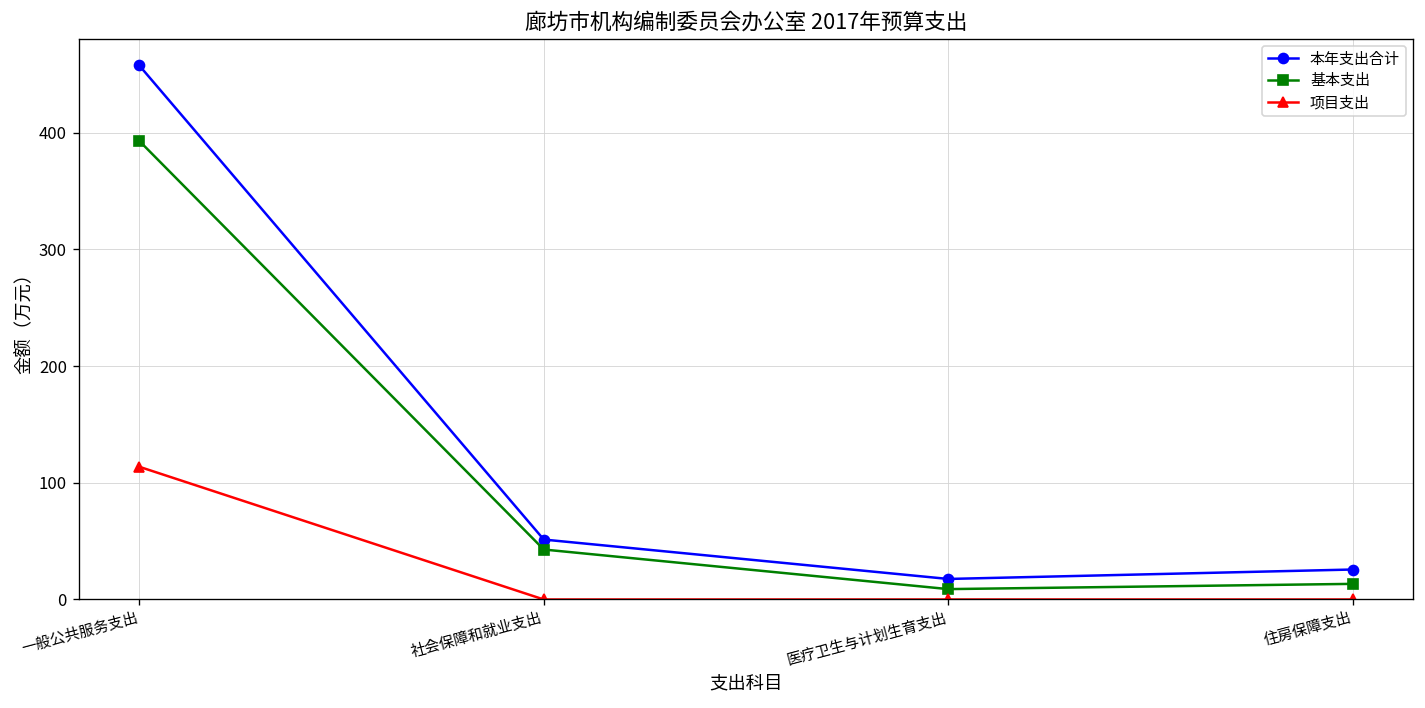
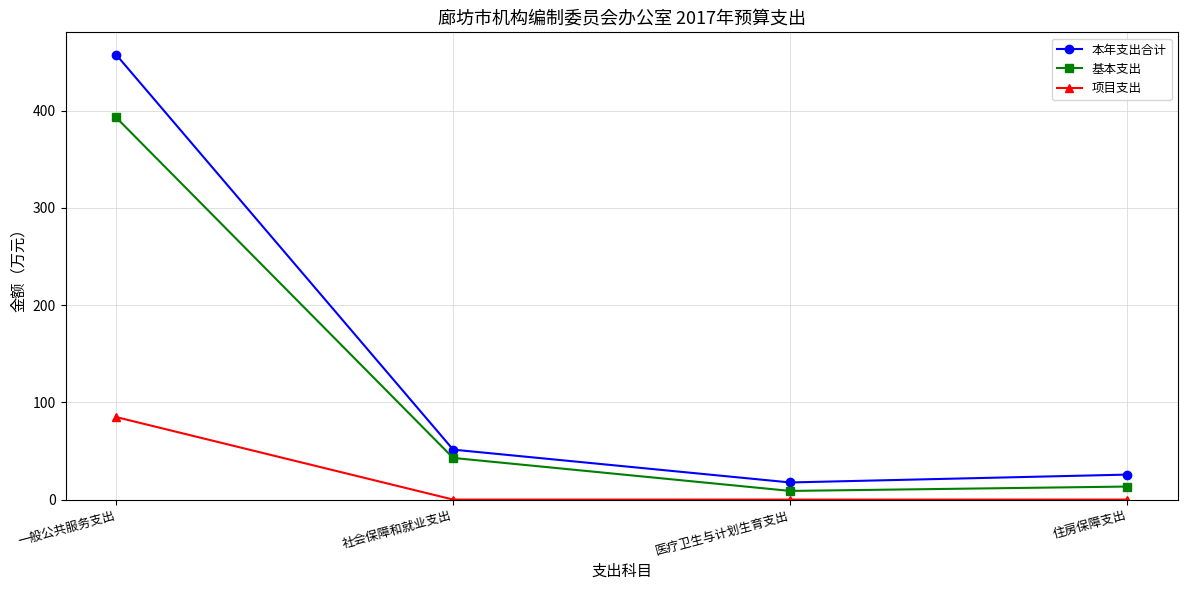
  {
    "本年支出合计": {
      "一般公共服务支出": 460,
      "社会保障和就业支出": 50,
      "医疗卫生与计划生育支出": 20,
      "住房保障支出": 30
    },
    "基本支出": {
      "一般公共服务支出": 390,
      "社会保障和就业支出": 40,
      "医疗卫生与计划生育支出": 10,
      "住房保障支出": 10
    },
    "项目支出": {
-     "一般公共服务支出": 110,
+     "一般公共服务支出": 80,
      "社会保障和就业支出": 0,
      "医疗卫生与计划生育支出": 0,
      "住房保障支出": 0
    }
  }
